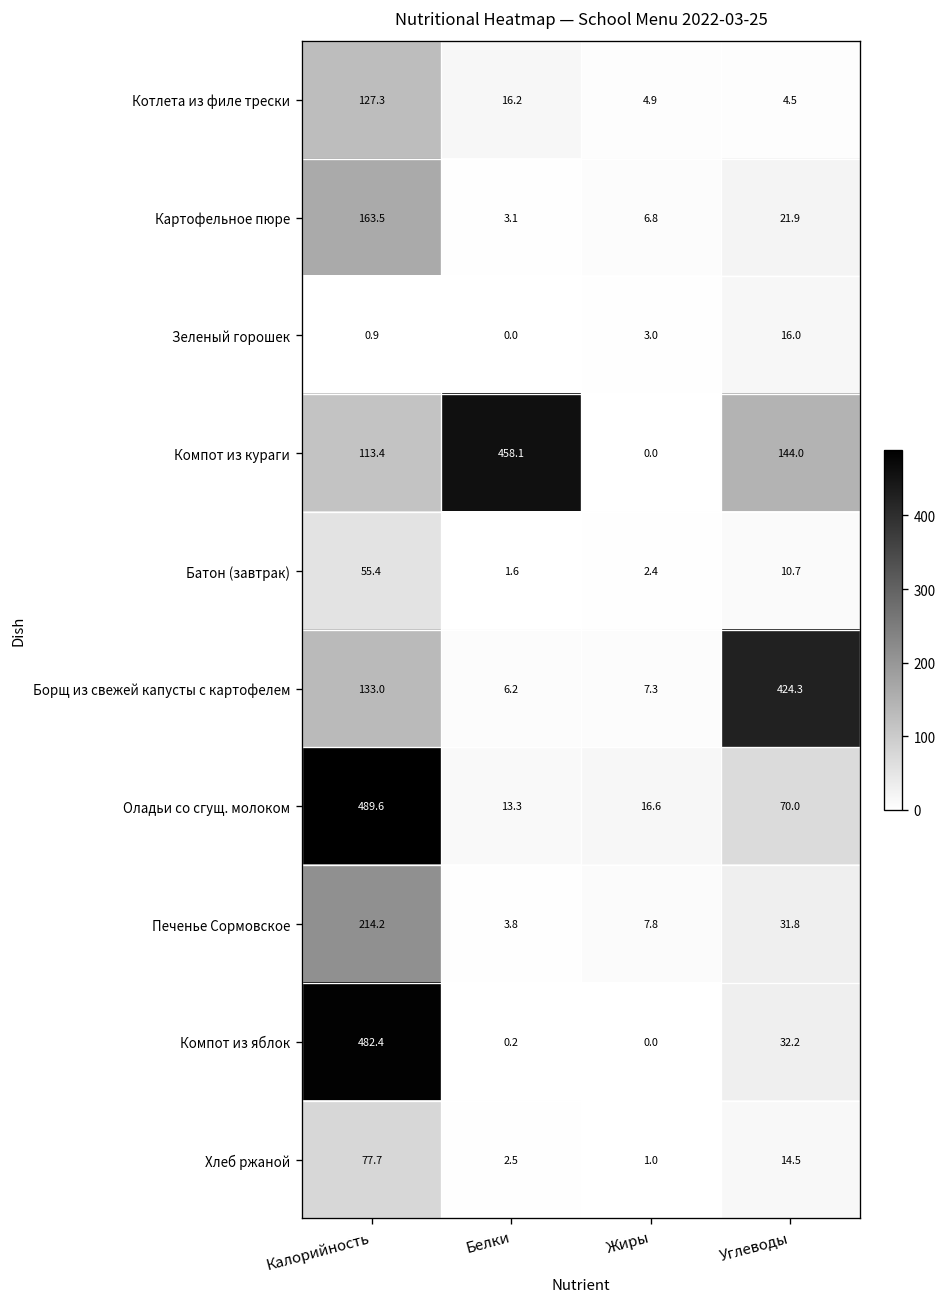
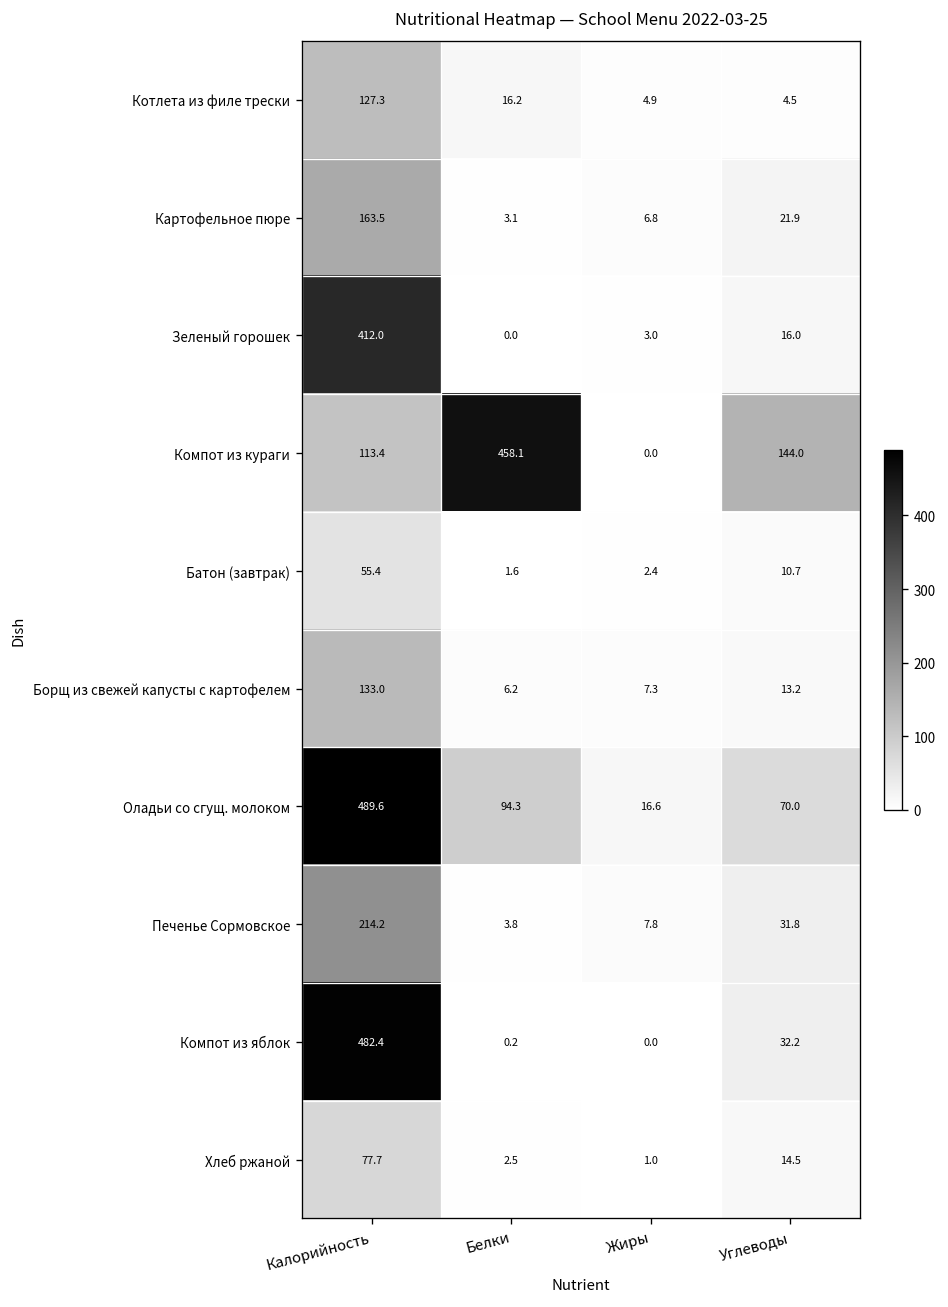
  {
    "Котлета из филе трески": {
      "Калорийность": 127.3,
      "Белки": 16.2,
      "Жиры": 4.9,
      "Углеводы": 4.5
    },
    "Картофельное пюре": {
      "Калорийность": 163.5,
      "Белки": 3.1,
      "Жиры": 6.8,
      "Углеводы": 21.9
    },
    "Зеленый горошек": {
-     "Калорийность": 0.9,
+     "Калорийность": 412.0,
      "Белки": 0.0,
      "Жиры": 3.0,
      "Углеводы": 16.0
    },
    "Компот из кураги": {
      "Калорийность": 113.4,
      "Белки": 458.1,
      "Жиры": 0.0,
      "Углеводы": 144.0
    },
    "Батон (завтрак)": {
      "Калорийность": 55.4,
      "Белки": 1.6,
      "Жиры": 2.4,
      "Углеводы": 10.7
    },
    "Борщ из свежей капусты с картофелем": {
      "Калорийность": 133.0,
      "Белки": 6.2,
      "Жиры": 7.3,
-     "Углеводы": 424.3
+     "Углеводы": 13.2
    },
    "Оладьи со сгущ. молоком": {
      "Калорийность": 489.6,
-     "Белки": 13.3,
+     "Белки": 94.3,
      "Жиры": 16.6,
      "Углеводы": 70.0
    },
    "Печенье Сормовское": {
      "Калорийность": 214.2,
      "Белки": 3.8,
      "Жиры": 7.8,
      "Углеводы": 31.8
    },
    "Компот из яблок": {
      "Калорийность": 482.4,
      "Белки": 0.2,
      "Жиры": 0.0,
      "Углеводы": 32.2
    },
    "Хлеб ржаной": {
      "Калорийность": 77.7,
      "Белки": 2.5,
      "Жиры": 1.0,
      "Углеводы": 14.5
    }
  }
